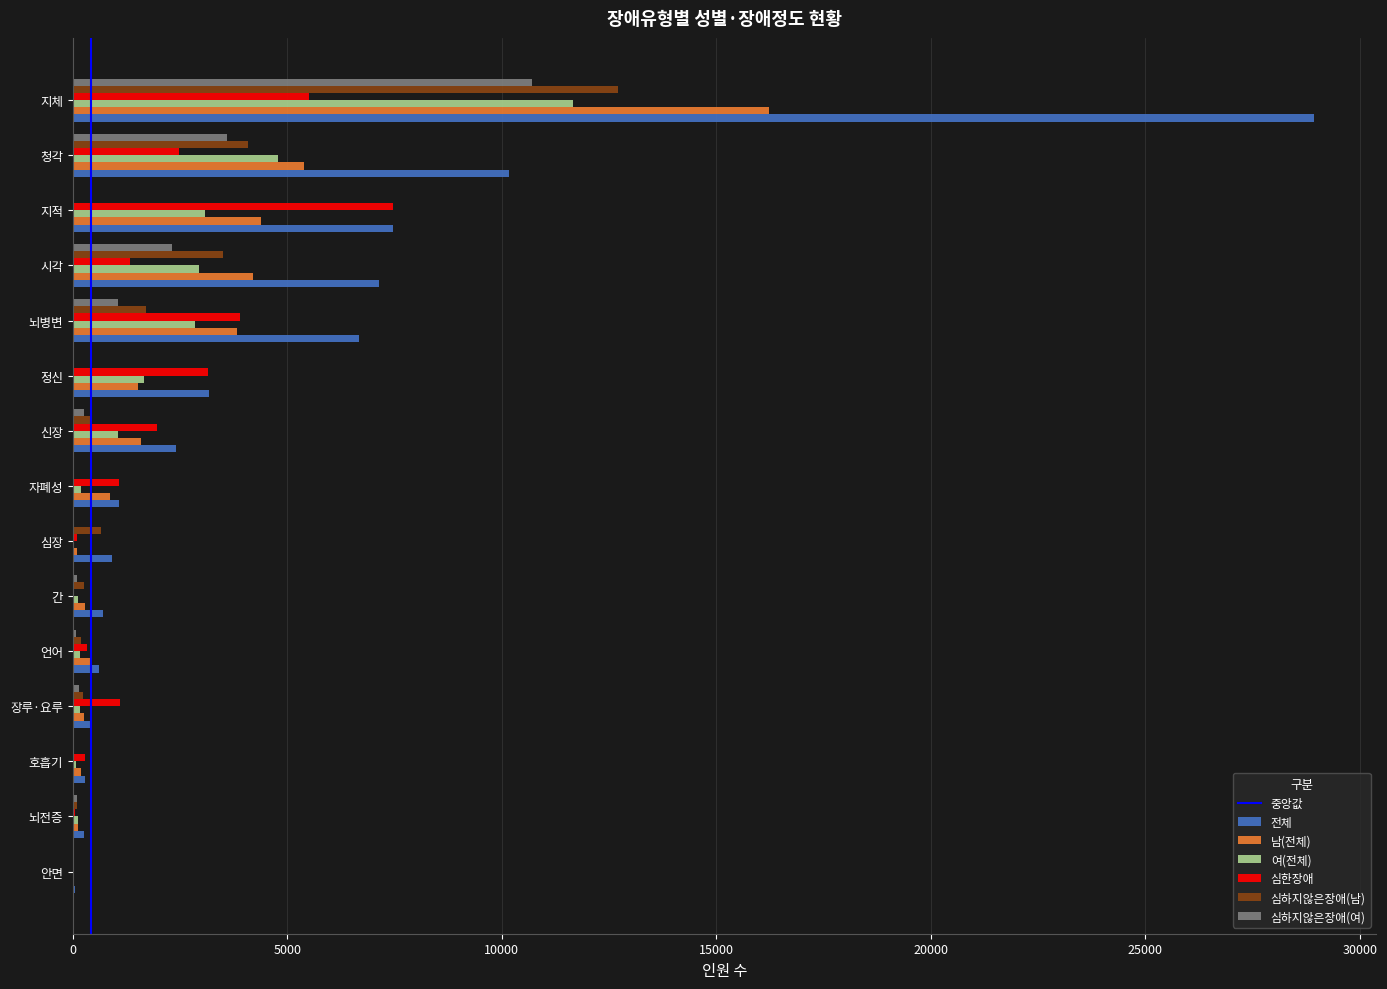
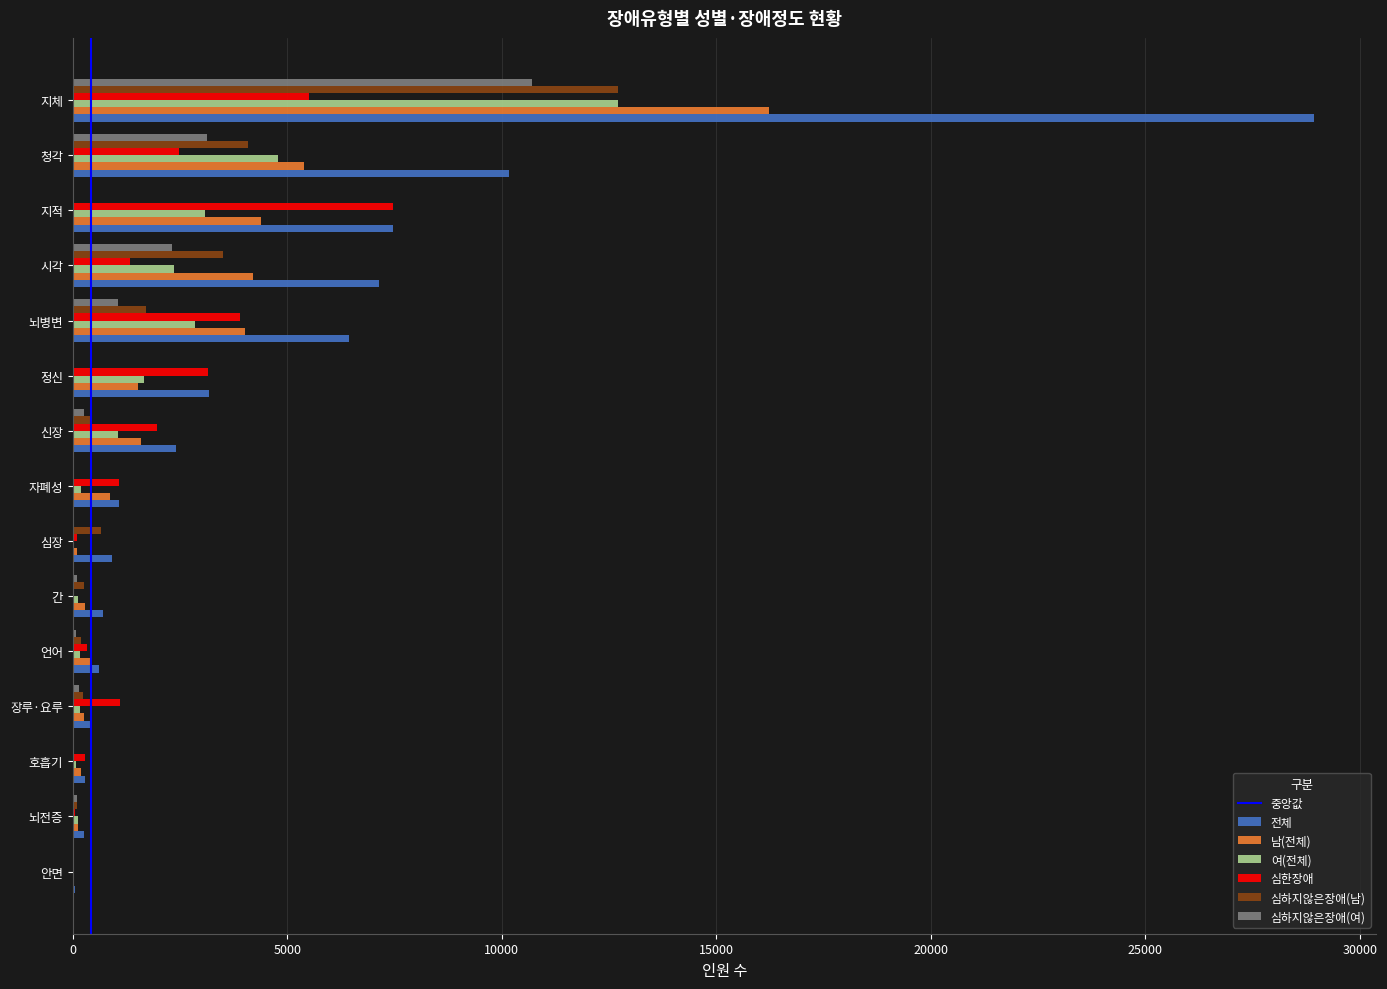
  {
    "전체": {
      "지체": 28900,
      "청각": 10200,
      "지적": 7500,
      "시각": 7100,
-     "뇌병변": 6700,
+     "뇌병변": 6400,
      "정신": 3200,
      "신장": 2400,
      "자폐성": 1100,
      "심장": 900,
      "간": 700,
      "언어": 600,
      "장루·요루": 400,
      "호흡기": 300,
      "뇌전증": 300,
      "안면": 100
    },
    "남(전체)": {
      "지체": 16200,
      "청각": 5400,
      "지적": 4400,
      "시각": 4200,
-     "뇌병변": 3800,
+     "뇌병변": 4000,
      "정신": 1500,
      "신장": 1600,
      "자폐성": 900,
      "심장": 100,
      "간": 300,
      "언어": 400,
      "장루·요루": 300,
      "호흡기": 200,
      "뇌전증": 100
    },
    "여(전체)": {
-     "지체": 11700,
+     "지체": 12700,
      "청각": 4800,
      "지적": 3100,
-     "시각": 2900,
+     "시각": 2400,
      "뇌병변": 2800,
      "정신": 1700,
      "신장": 1000,
      "자폐성": 200,
      "간": 100,
      "언어": 200,
      "장루·요루": 200,
      "호흡기": 100,
      "뇌전증": 100
    },
    "심한장애": {
      "지체": 5500,
      "청각": 2500,
      "지적": 7500,
      "시각": 1300,
      "뇌병변": 3900,
      "정신": 3200,
      "신장": 2000,
      "자폐성": 1100,
      "심장": 100,
      "언어": 300,
      "장루·요루": 1100,
      "호흡기": 300
    },
    "심하지않은장애(남)": {
      "지체": 12700,
      "청각": 4100,
      "지적": 0,
      "시각": 3500,
      "뇌병변": 1700,
      "신장": 400,
      "자폐성": 0,
      "심장": 700,
      "간": 300,
      "언어": 200,
      "장루·요루": 200,
      "뇌전증": 100
    },
    "심하지않은장애(여)": {
      "지체": 10700,
-     "청각": 3600,
+     "청각": 3100,
      "지적": 0,
      "시각": 2300,
      "뇌병변": 1100,
      "신장": 300,
      "자폐성": 0,
      "간": 100,
      "언어": 100,
      "장루·요루": 200,
      "뇌전증": 100
    }
  }
